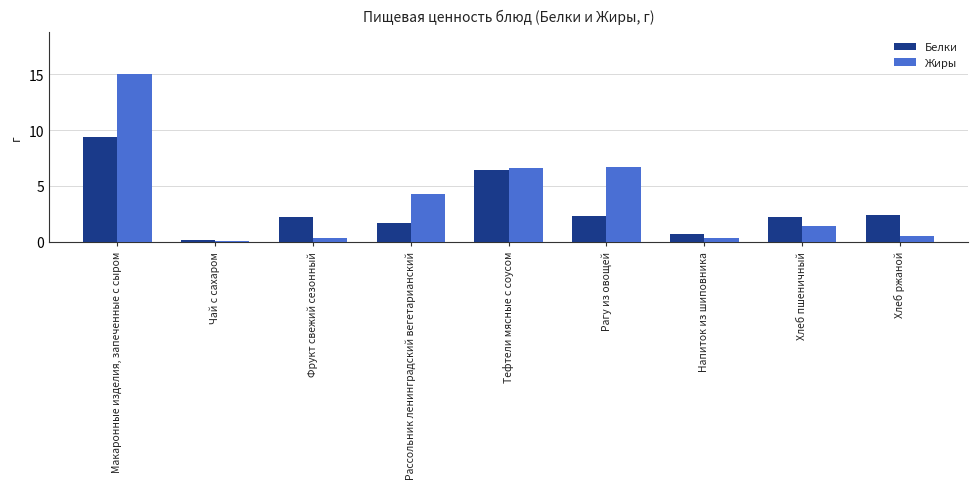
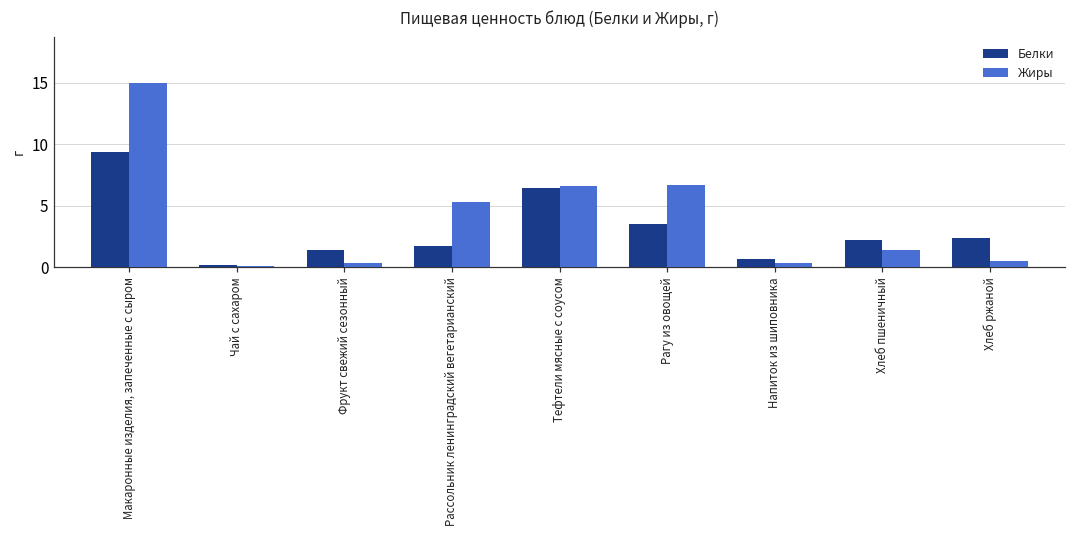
  {
    "Белки": {
      "Макаронные изделия, запеченные с сыром": 9.4,
-     "Фрукт свежий сезонный": 2.2,
+     "Фрукт свежий сезонный": 1.4,
      "Рассольник ленинградский вегетарианский": 1.7,
      "Тефтели мясные с соусом": 6.4,
-     "Рагу из овощей": 2.3,
+     "Рагу из овощей": 3.5,
      "Напиток из шиповника": 0.7,
      "Хлеб пшеничный": 2.2,
      "Хлеб ржаной": 2.4
    },
    "Жиры": {
      "Макаронные изделия, запеченные с сыром": 15.0,
      "Фрукт свежий сезонный": 0.3,
-     "Рассольник ленинградский вегетарианский": 4.3,
+     "Рассольник ленинградский вегетарианский": 5.3,
      "Тефтели мясные с соусом": 6.6,
      "Рагу из овощей": 6.7,
      "Напиток из шиповника": 0.3,
      "Хлеб пшеничный": 1.4,
      "Хлеб ржаной": 0.5
    }
  }
